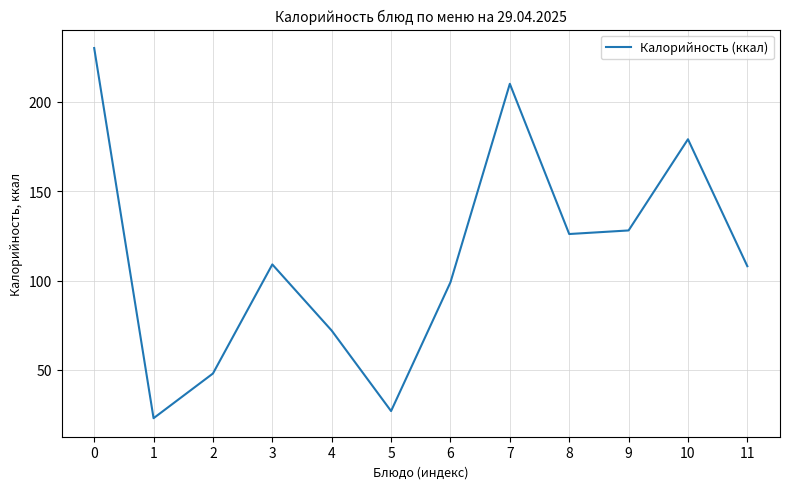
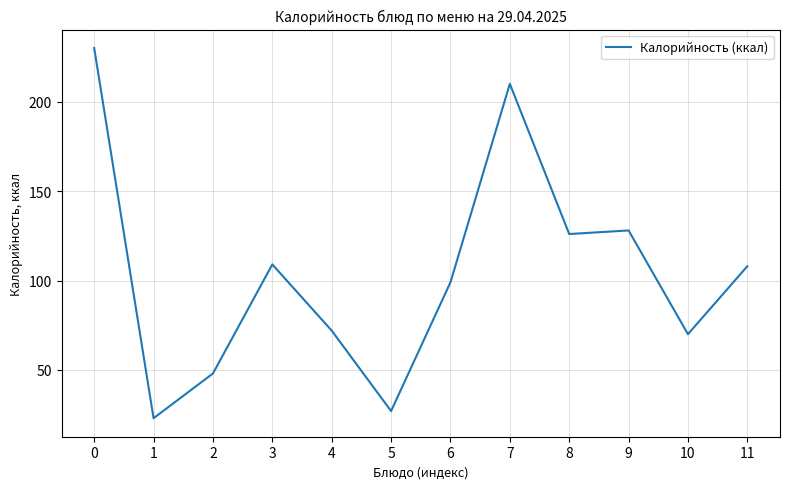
  {
    "0": 230,
    "1": 23,
    "2": 48,
    "3": 109,
    "4": 72,
    "5": 27,
    "6": 99,
    "7": 210,
    "8": 126,
    "9": 128,
-   "10": 179,
+   "10": 70,
    "11": 108
  }
